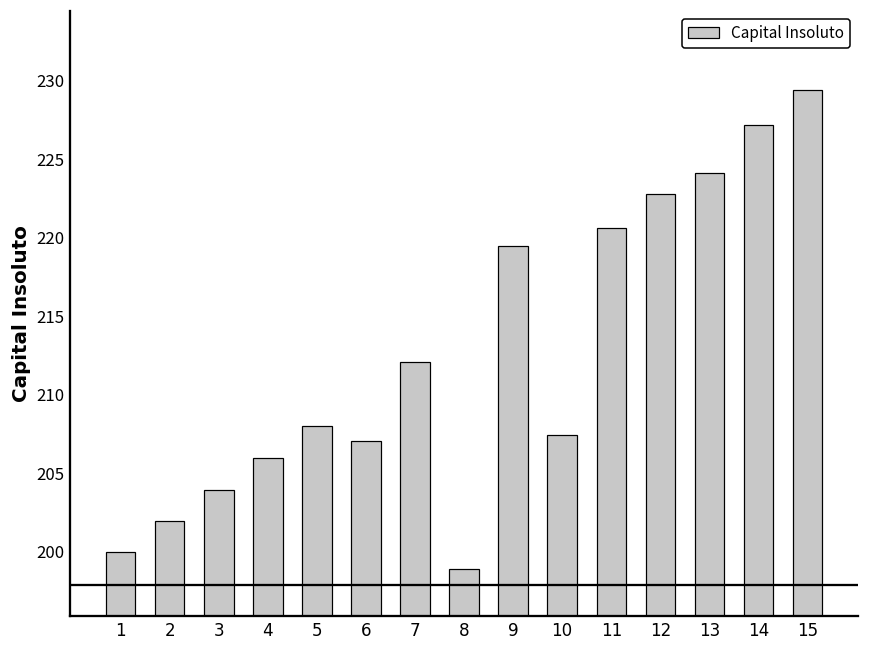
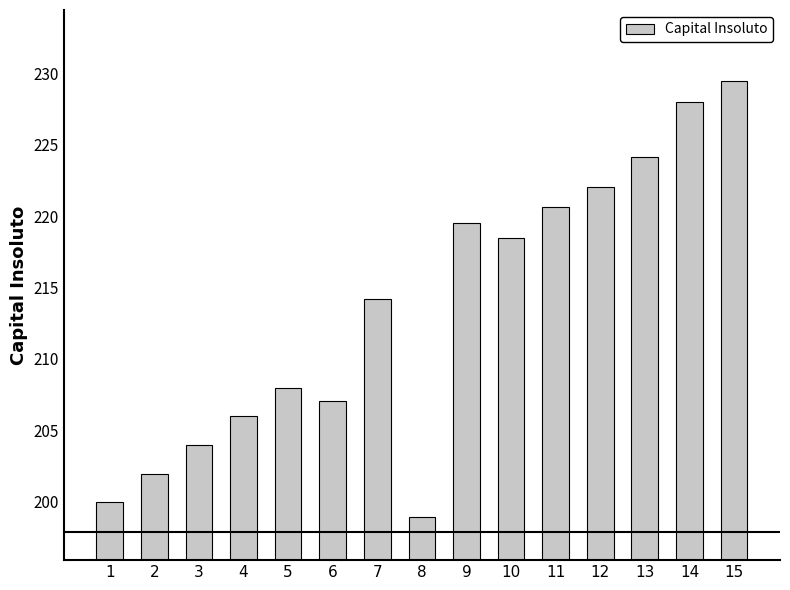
  {
    "1": 200.0,
    "2": 202.0,
    "3": 204.0,
    "4": 206.0,
    "5": 208.0,
    "6": 207.0,
-   "7": 212.1,
+   "7": 214.2,
    "8": 198.9,
    "9": 219.5,
-   "10": 207.5,
+   "10": 218.5,
    "11": 220.6,
-   "12": 222.8,
+   "12": 222.1,
    "13": 224.1,
-   "14": 227.2,
+   "14": 228.0,
    "15": 229.4
  }
